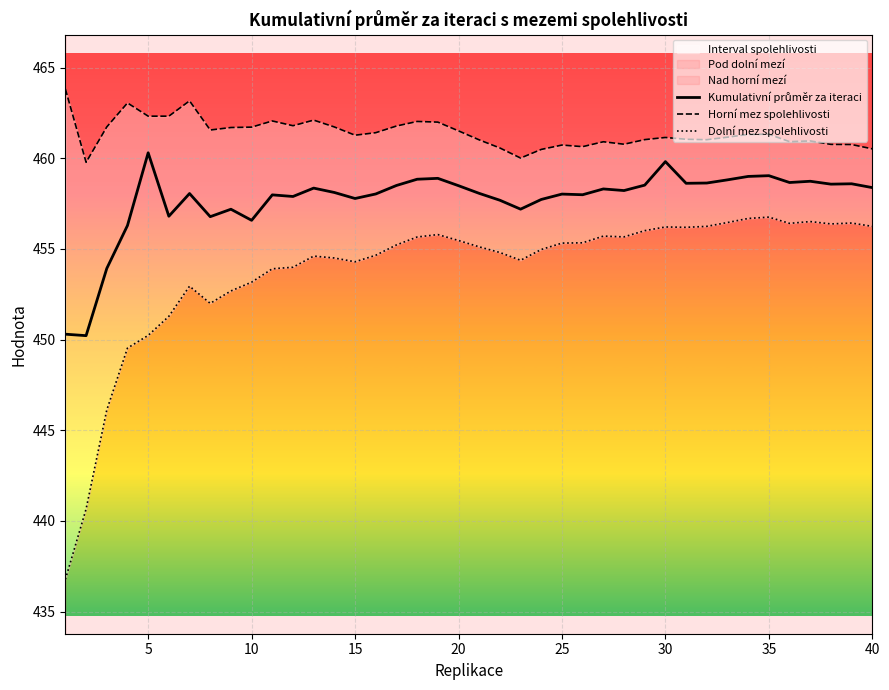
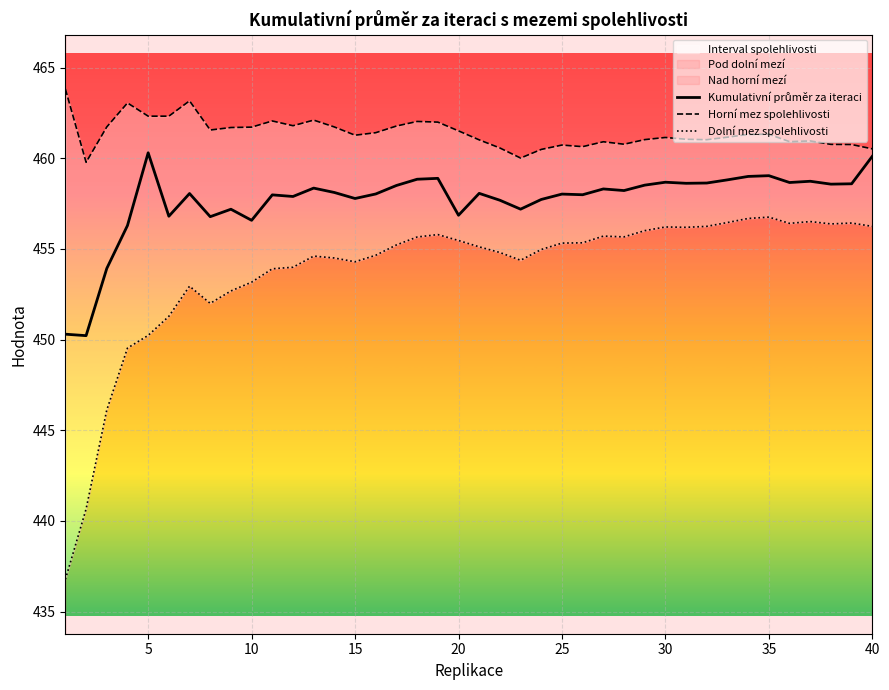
  {
    "Kumulativní průměr za iteraci": {
      "5": 460.3,
      "10": 456.6,
      "15": 457.8,
-     "20": 458.5,
+     "20": 456.9,
      "25": 458.0,
-     "30": 459.8,
+     "30": 458.7,
      "35": 459.0,
-     "40": 458.4
+     "40": 460.1
    }
  }
